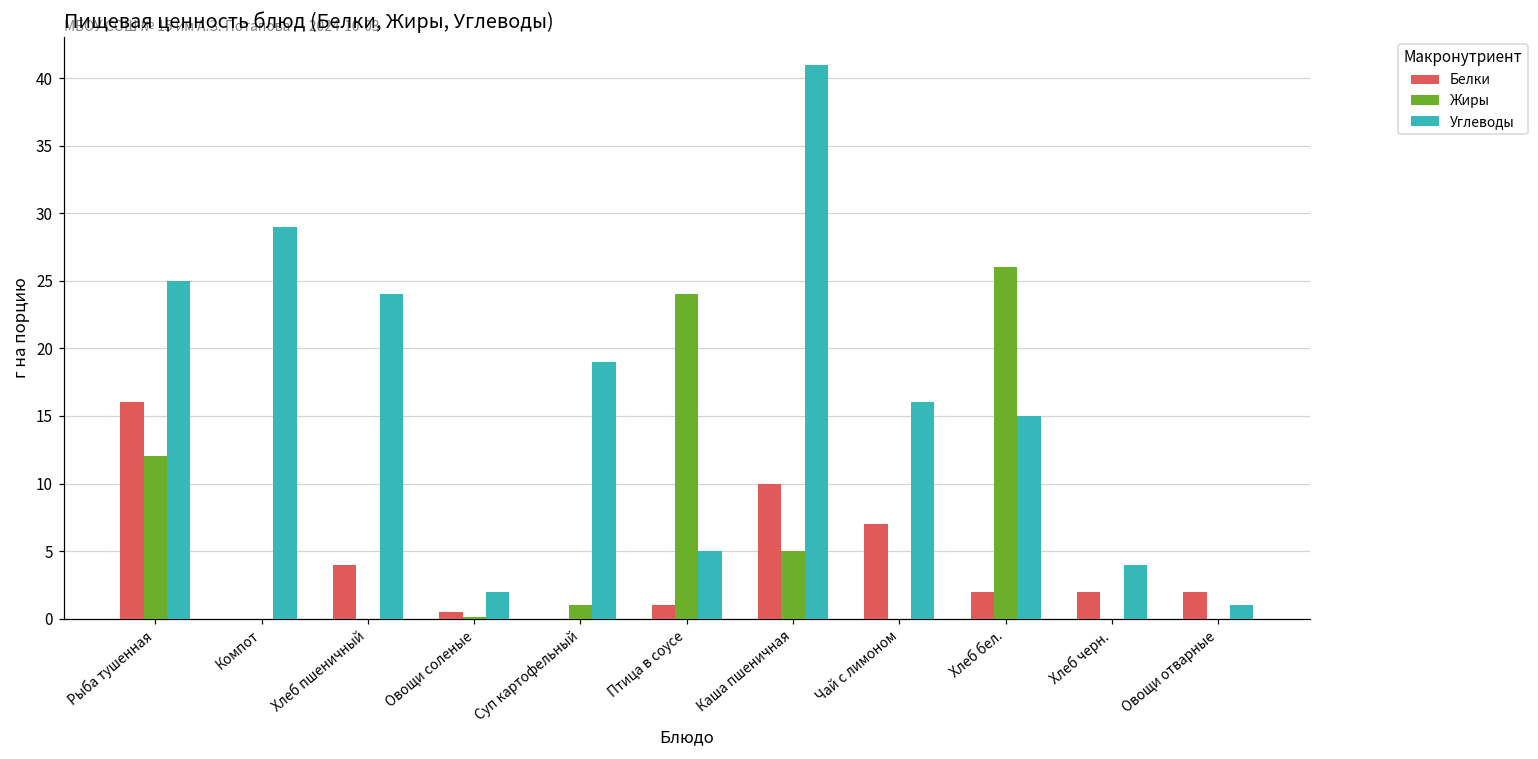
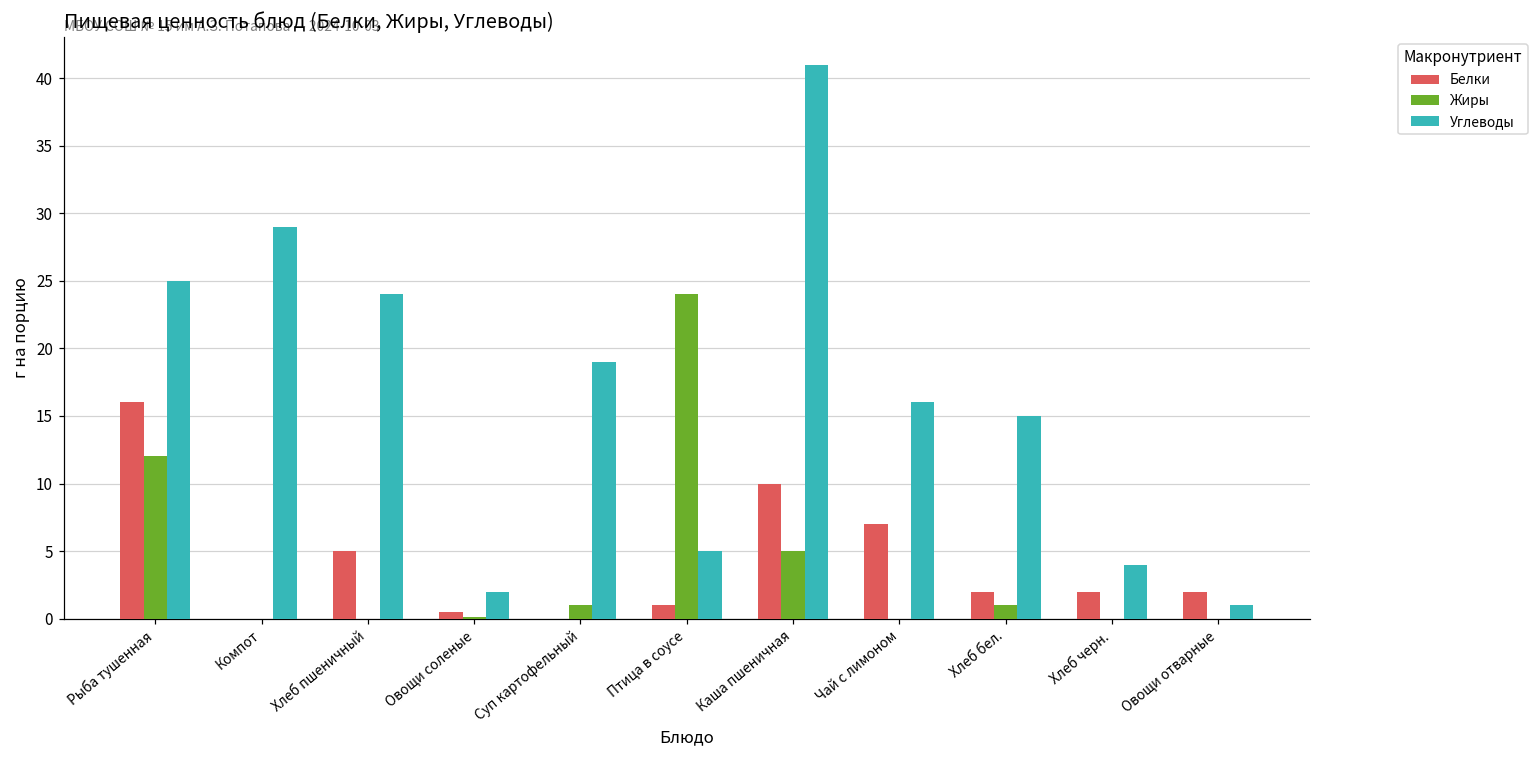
  {
    "Белки": {
      "Рыба тушенная": 16,
      "Компот": 0,
-     "Хлеб пшеничный": 4,
+     "Хлеб пшеничный": 5,
      "Овощи соленые": 0.5,
      "Суп картофельный": 0,
      "Птица в соусе": 1,
      "Каша пшеничная": 10,
      "Чай с лимоном": 7,
      "Хлеб бел.": 2,
      "Хлеб черн.": 2,
      "Овощи отварные": 2
    },
    "Жиры": {
      "Рыба тушенная": 12,
      "Компот": 0,
      "Хлеб пшеничный": 0,
      "Суп картофельный": 1,
      "Птица в соусе": 24,
      "Каша пшеничная": 5,
      "Чай с лимоном": 0,
-     "Хлеб бел.": 26,
+     "Хлеб бел.": 1,
      "Хлеб черн.": 0,
      "Овощи отварные": 0
    },
    "Углеводы": {
      "Рыба тушенная": 25,
      "Компот": 29,
      "Хлеб пшеничный": 24,
      "Овощи соленые": 2,
      "Суп картофельный": 19,
      "Птица в соусе": 5,
      "Каша пшеничная": 41,
      "Чай с лимоном": 16,
      "Хлеб бел.": 15,
      "Хлеб черн.": 4,
      "Овощи отварные": 1
    }
  }
